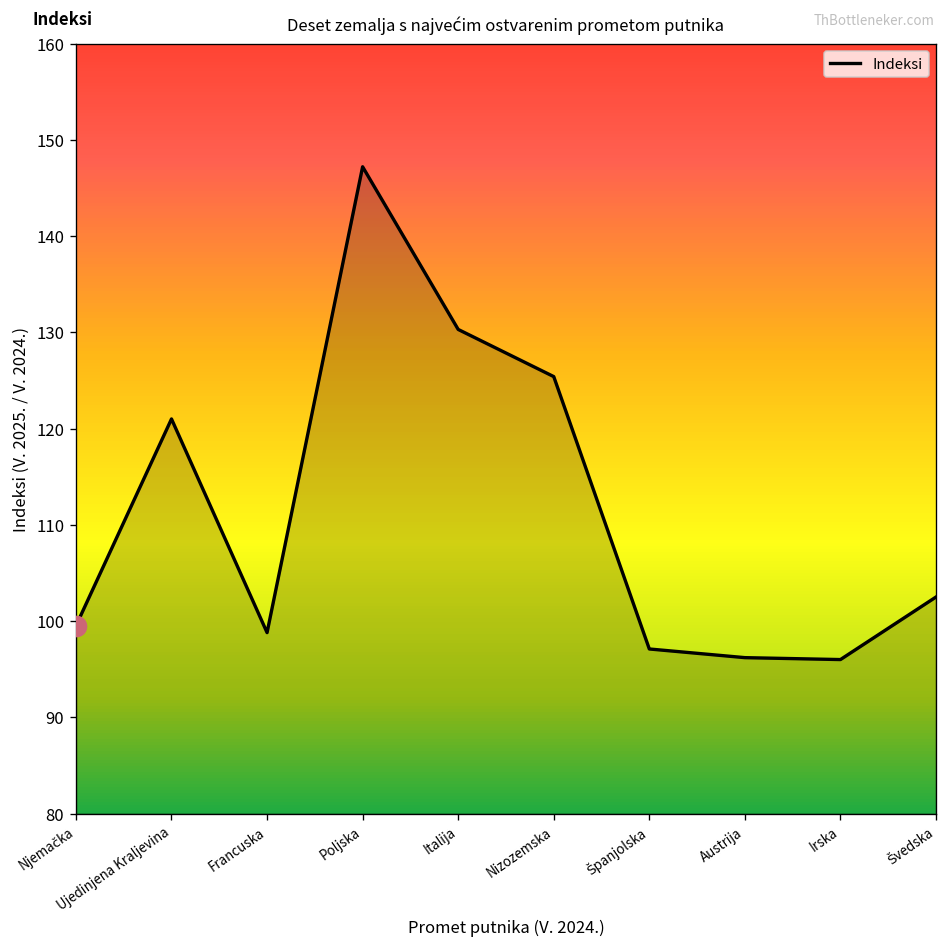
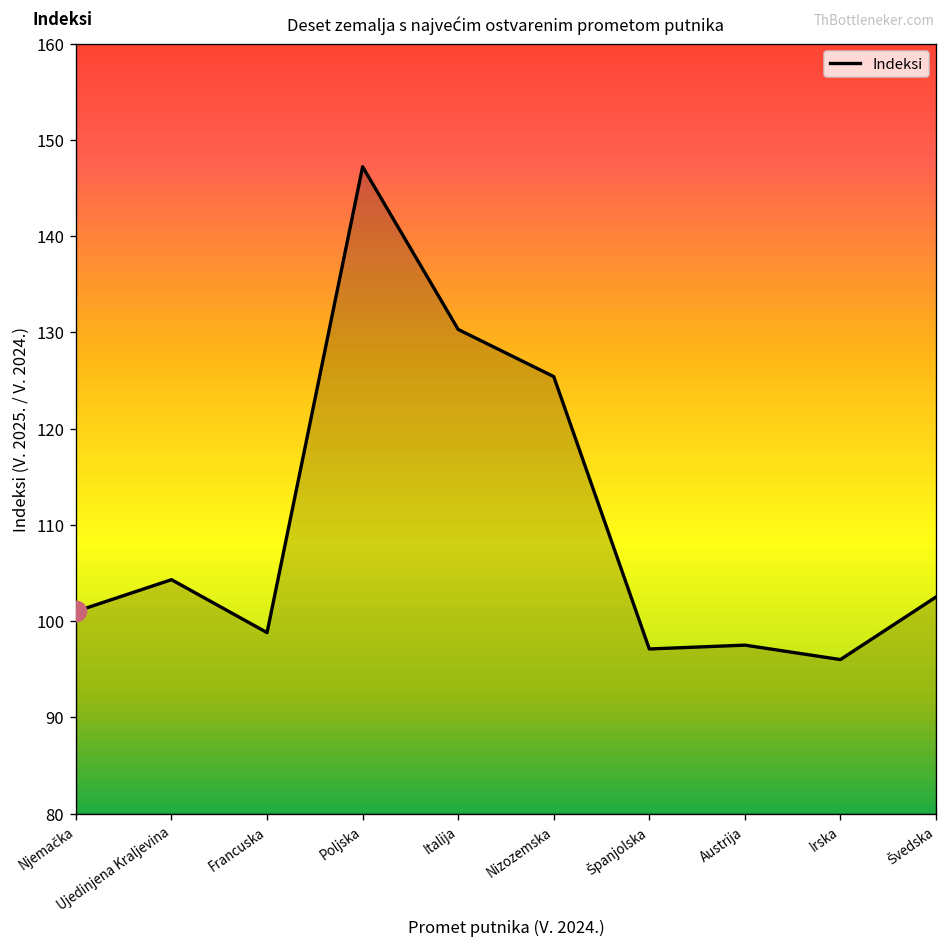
  {
    "Indeksi": {
-     "Njemačka": 100,
-     "Ujedinjena Kraljevina": 121,
+     "Njemačka": 101,
+     "Ujedinjena Kraljevina": 104,
      "Francuska": 99,
      "Poljska": 147,
      "Italija": 130,
      "Nizozemska": 125,
      "Španjolska": 97,
-     "Austrija": 96,
+     "Austrija": 98,
      "Irska": 96,
      "Švedska": 103
    }
  }
